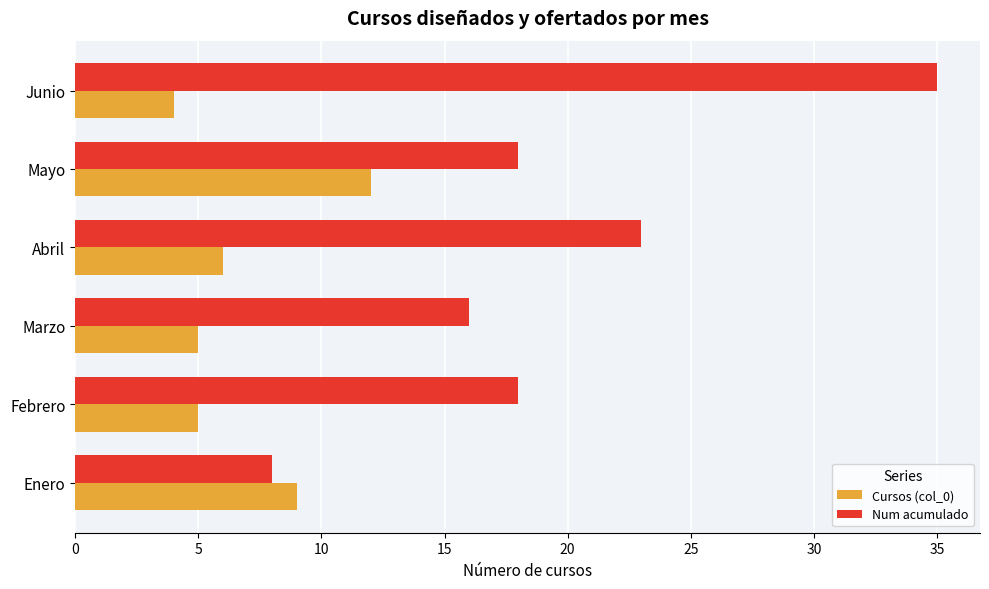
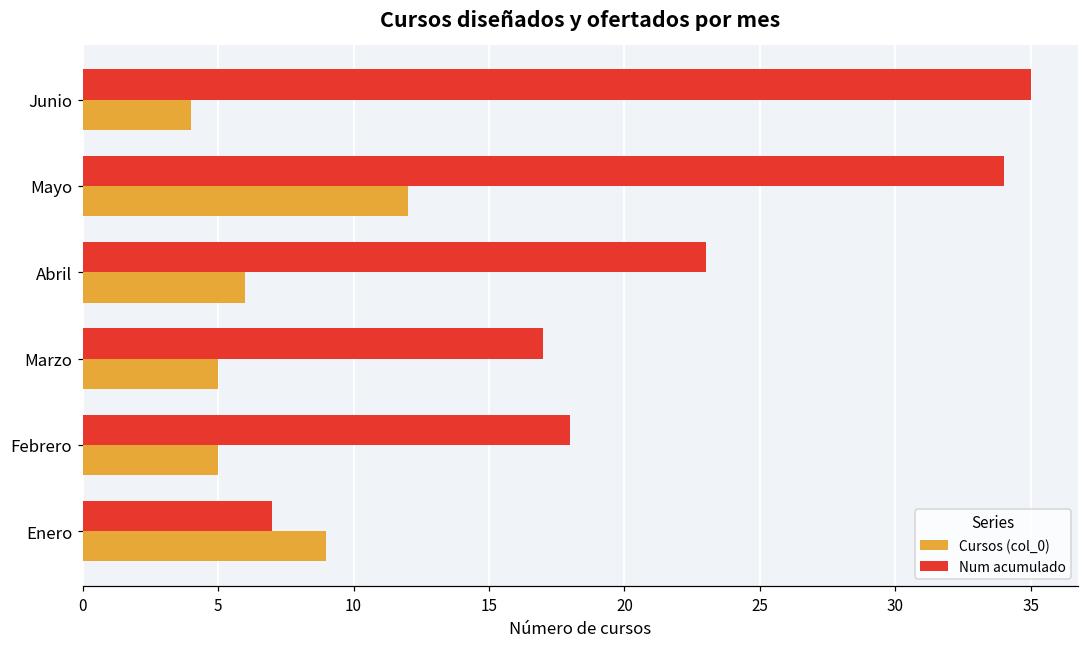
  {
    "Cursos (col_0)": {
      "Junio": 4,
      "Mayo": 12,
      "Abril": 6,
      "Marzo": 5,
      "Febrero": 5,
      "Enero": 9
    },
    "Num acumulado": {
      "Junio": 35,
-     "Mayo": 18,
+     "Mayo": 34,
      "Abril": 23,
-     "Marzo": 16,
+     "Marzo": 17,
      "Febrero": 18,
-     "Enero": 8
+     "Enero": 7
    }
  }
